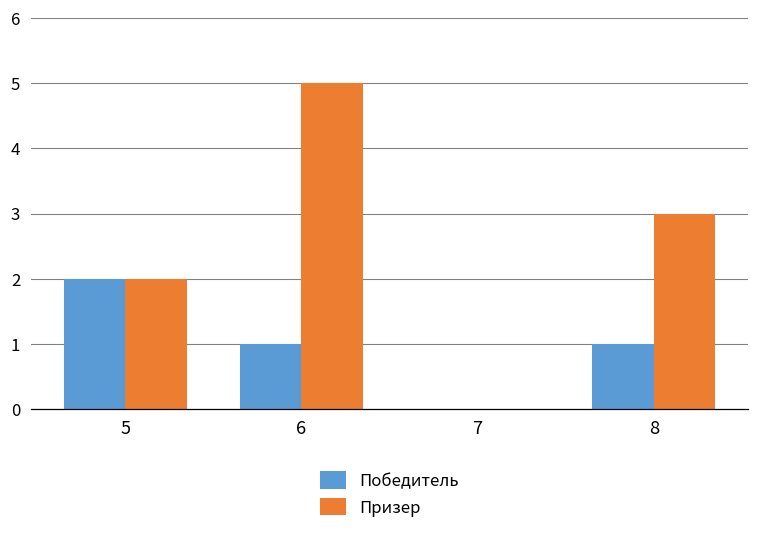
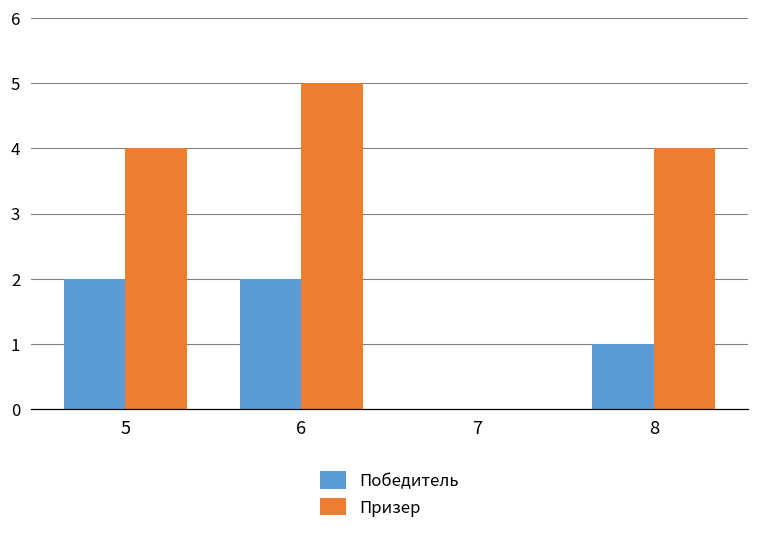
  {
    "Победитель": {
      "5": 2,
-     "6": 1,
+     "6": 2,
      "7": 0,
      "8": 1
    },
    "Призер": {
-     "5": 2,
+     "5": 4,
      "6": 5,
      "7": 0,
-     "8": 3
+     "8": 4
    }
  }
